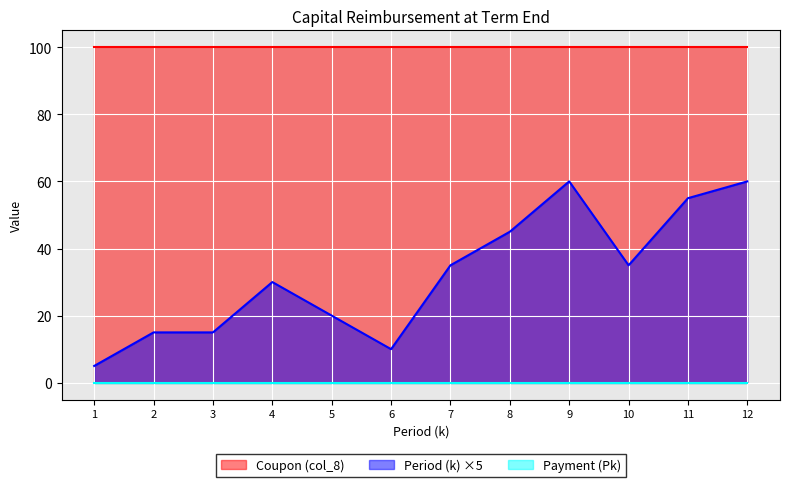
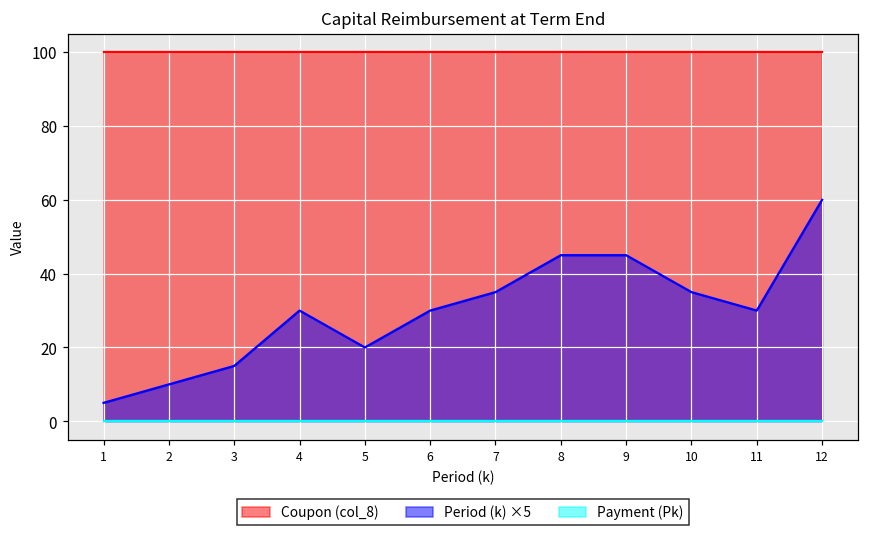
  {
    "Coupon (col_8)": {
      "1": 100,
      "2": 100,
      "3": 100,
      "4": 100,
      "5": 100,
      "6": 100,
      "7": 100,
      "8": 100,
      "9": 100,
      "10": 100,
      "11": 100,
      "12": 100
    },
    "Period (k) ×5": {
      "1": 5,
-     "2": 15,
+     "2": 10,
      "3": 15,
      "4": 30,
      "5": 20,
-     "6": 10,
+     "6": 30,
      "7": 35,
      "8": 45,
-     "9": 60,
+     "9": 45,
      "10": 35,
-     "11": 55,
+     "11": 30,
      "12": 60
    },
    "Payment (Pk)": {
      "1": 0,
      "2": 0,
      "3": 0,
      "4": 0,
      "5": 0,
      "6": 0,
      "7": 0,
      "8": 0,
      "9": 0,
      "10": 0,
      "11": 0,
      "12": 0
    }
  }
